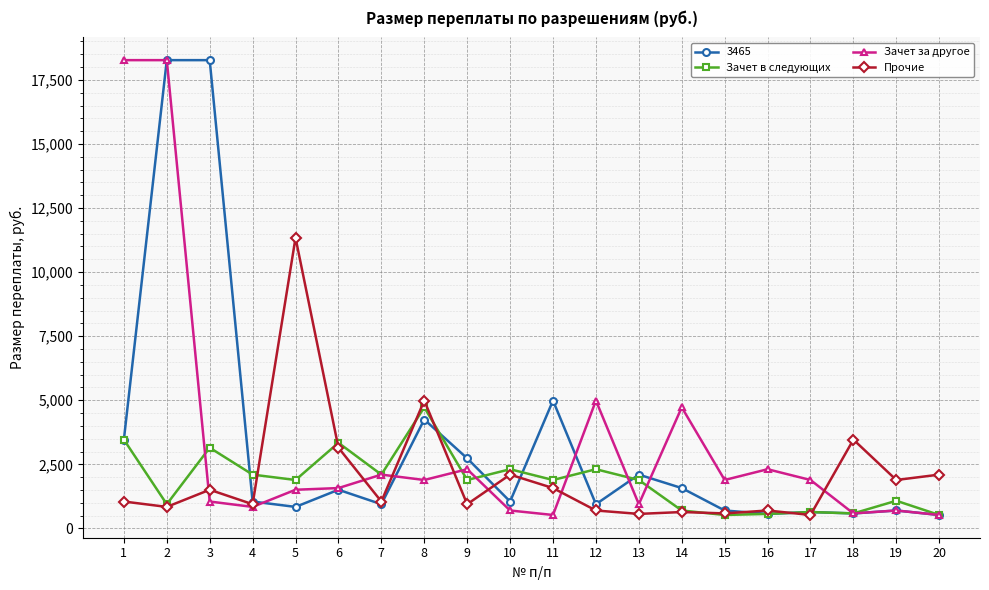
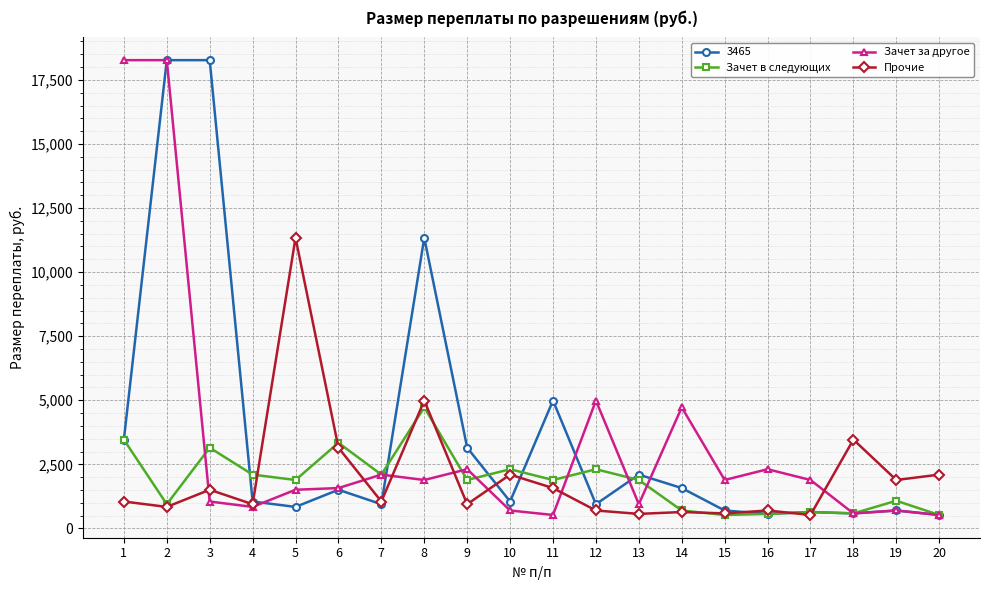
  {
    "3465": {
      "3": "18,300",
      "4": "1,100",
      "5": "800",
      "7": "900",
-     "8": "4,300",
-     "9": "2,700",
+     "8": "11,300",
+     "9": "3,200",
      "10": "1,100",
      "11": "5,000",
      "12": "900",
      "13": "2,100",
      "14": "1,600",
      "15": "700"
    },
    "Зачет в следующих": {
      "2": "900",
      "3": "3,200",
      "4": "2,100",
      "5": "1,900",
      "6": "3,300",
      "8": "4,700",
      "9": "1,900",
      "10": "2,300",
      "11": "1,900",
      "12": "2,300",
      "13": "1,900",
      "19": "1,100"
    },
    "Зачет за другое": {
      "1": "18,300",
      "3": "1,100",
      "4": "800",
      "5": "1,500",
      "8": "1,900",
      "9": "2,300",
      "10": "700",
      "11": "500",
      "12": "5,000",
      "13": "900",
      "14": "4,700",
      "15": "1,900",
      "16": "2,300",
      "17": "1,900"
    },
    "Прочие": {
      "1": "1,100",
      "2": "800",
      "3": "1,500",
      "4": "900",
      "5": "11,300",
      "6": "3,200",
      "7": "1,100",
      "8": "5,000",
      "9": "900",
      "10": "2,100",
      "11": "1,600",
      "12": "700",
      "13": "600",
      "16": "700",
      "17": "500",
      "18": "3,500",
      "19": "1,900",
      "20": "2,100"
    }
  }
